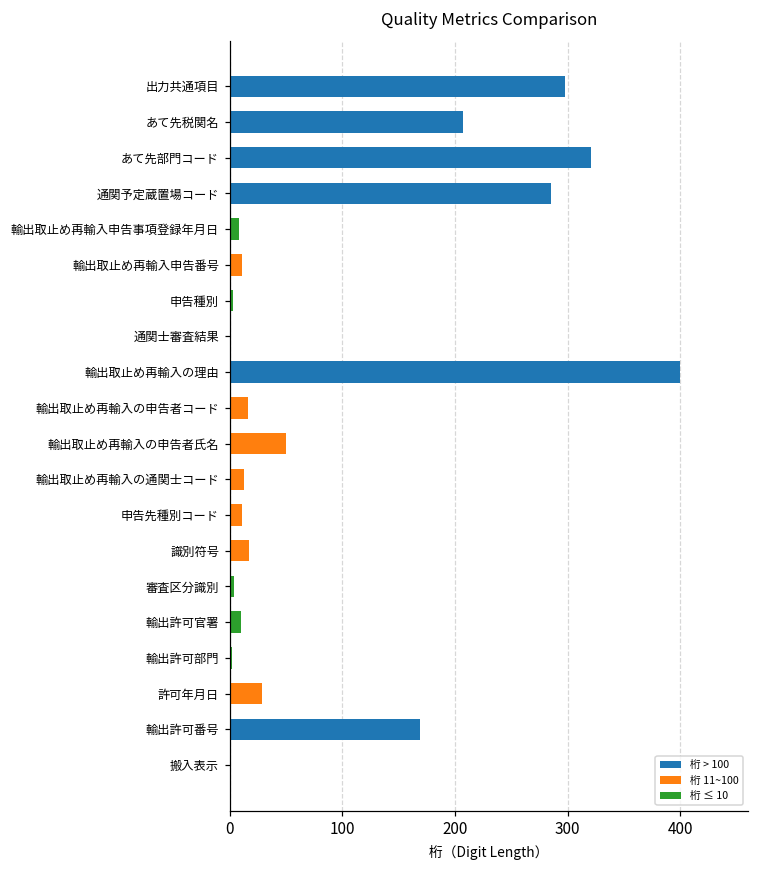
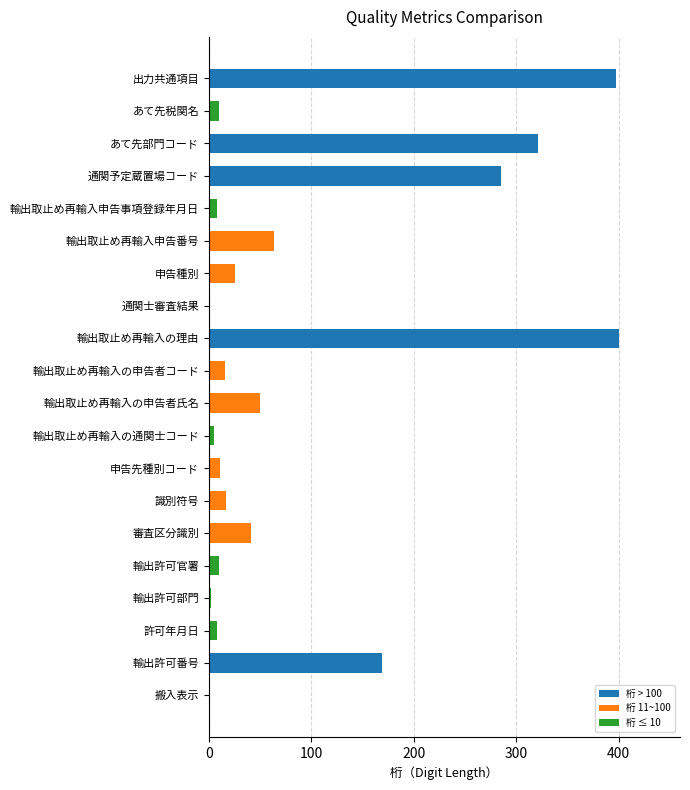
  {
-   "出力共通項目": 298,
-   "あて先税関名": 207,
+   "出力共通項目": 398,
+   "あて先税関名": 10,
    "あて先部門コード": 321,
    "通関予定蔵置場コード": 285,
    "輸出取止め再輸入申告事項登録年月日": 8,
-   "輸出取止め再輸入申告番号": 11,
-   "申告種別": 3,
+   "輸出取止め再輸入申告番号": 64,
+   "申告種別": 26,
    "輸出取止め再輸入の理由": 400,
    "輸出取止め再輸入の申告者コード": 16,
    "輸出取止め再輸入の申告者氏名": 50,
-   "輸出取止め再輸入の通関士コード": 13,
+   "輸出取止め再輸入の通関士コード": 5,
    "申告先種別コード": 11,
    "識別符号": 17,
-   "審査区分識別": 4,
+   "審査区分識別": 41,
    "輸出許可官署": 10,
-   "許可年月日": 29,
+   "許可年月日": 8,
    "輸出許可番号": 169
  }
